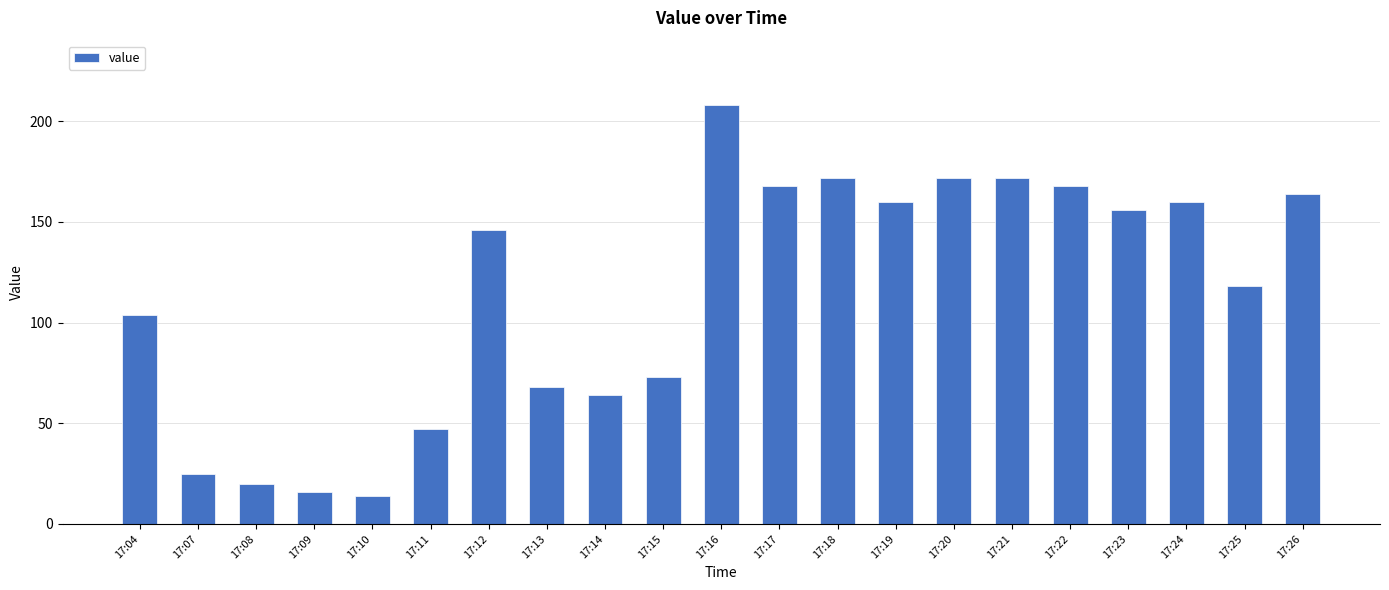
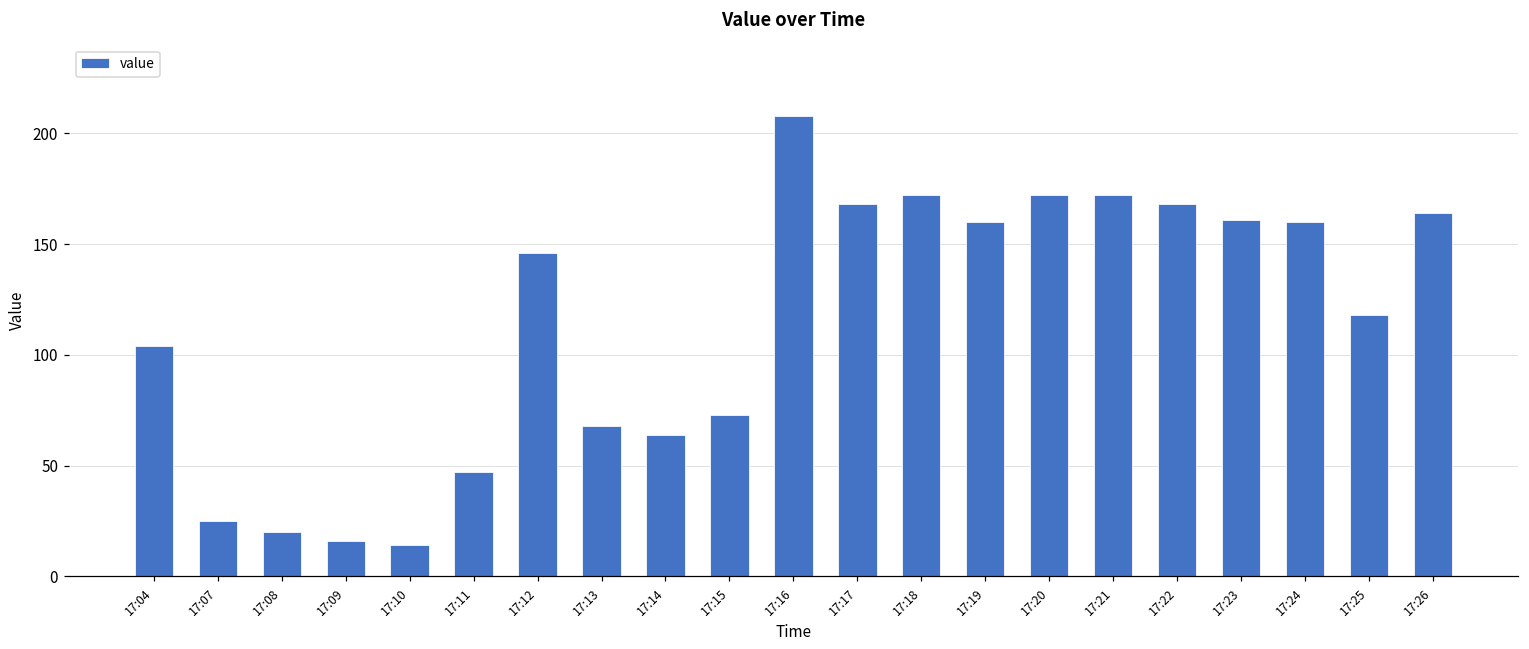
  {
    "17:04": 104,
    "17:07": 25,
    "17:08": 20,
    "17:09": 16,
    "17:10": 14,
    "17:11": 47,
    "17:12": 146,
    "17:13": 68,
    "17:14": 64,
    "17:15": 73,
    "17:16": 208,
    "17:17": 168,
    "17:18": 172,
    "17:19": 160,
    "17:20": 172,
    "17:21": 172,
    "17:22": 168,
-   "17:23": 156,
+   "17:23": 161,
    "17:24": 160,
    "17:25": 118,
    "17:26": 164
  }
